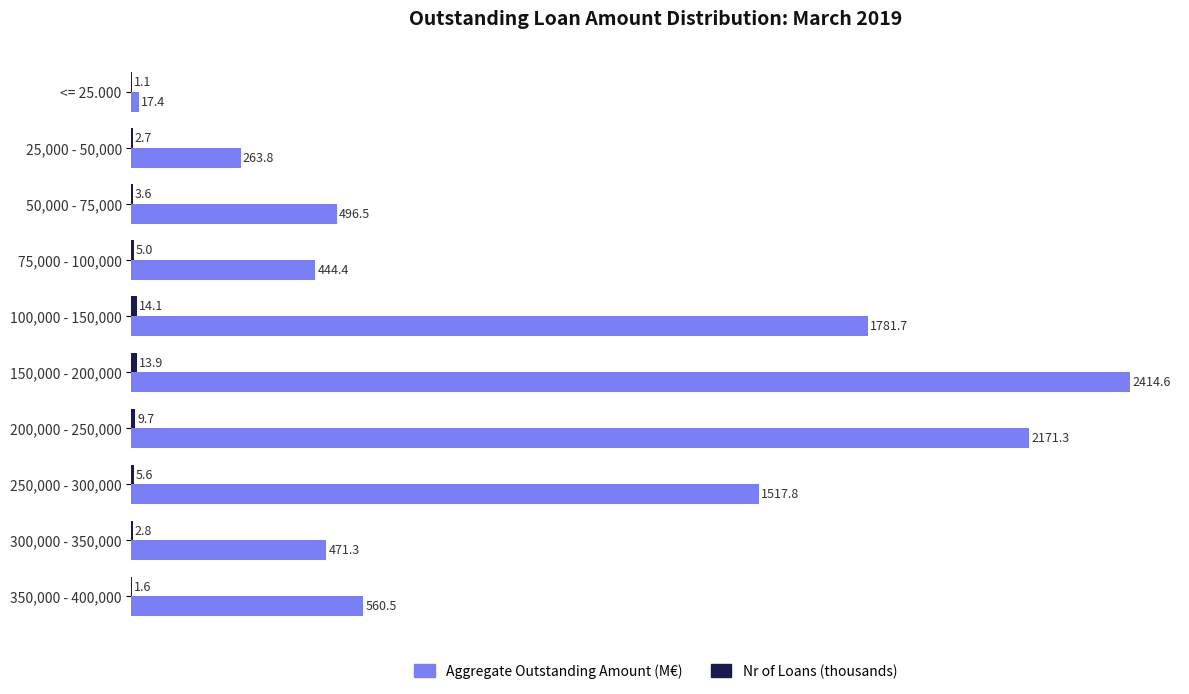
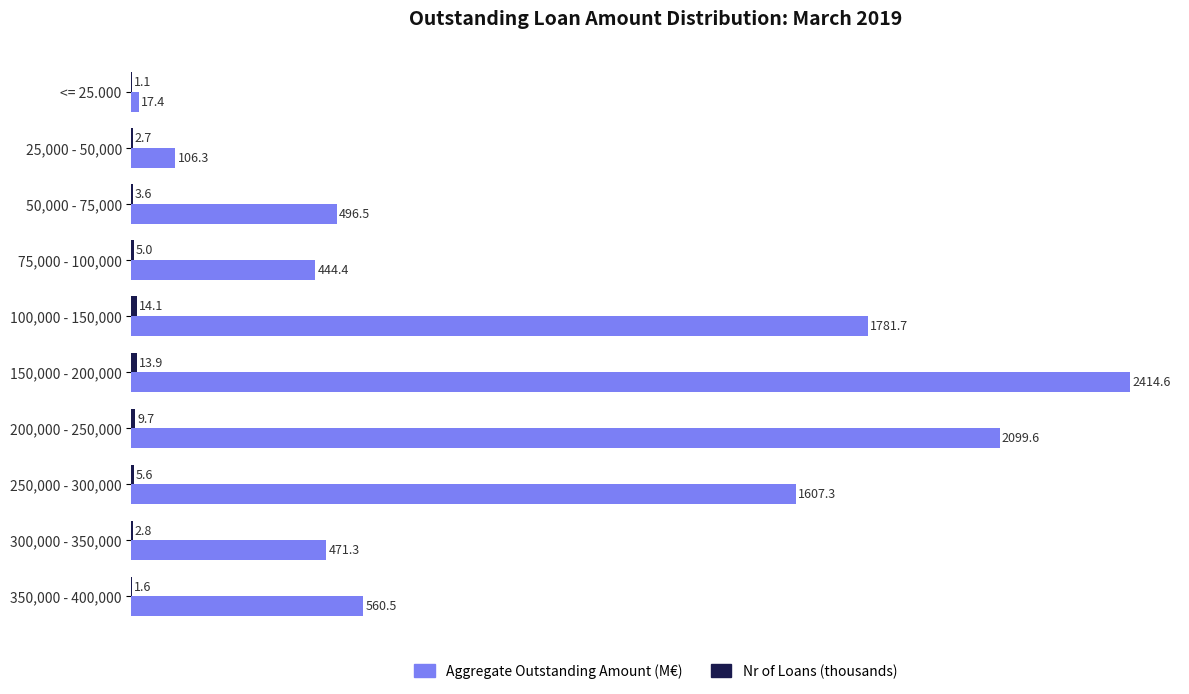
  {
    "Aggregate Outstanding Amount (M€)": {
      "<= 25.000": 17.4,
-     "25,000 - 50,000": 263.8,
+     "25,000 - 50,000": 106.3,
      "50,000 - 75,000": 496.5,
      "75,000 - 100,000": 444.4,
      "100,000 - 150,000": 1781.7,
      "150,000 - 200,000": 2414.6,
-     "200,000 - 250,000": 2171.3,
-     "250,000 - 300,000": 1517.8,
+     "200,000 - 250,000": 2099.6,
+     "250,000 - 300,000": 1607.3,
      "300,000 - 350,000": 471.3,
      "350,000 - 400,000": 560.5
    },
    "Nr of Loans (thousands)": {
      "<= 25.000": 1.1,
      "25,000 - 50,000": 2.7,
      "50,000 - 75,000": 3.6,
      "75,000 - 100,000": 5.0,
      "100,000 - 150,000": 14.1,
      "150,000 - 200,000": 13.9,
      "200,000 - 250,000": 9.7,
      "250,000 - 300,000": 5.6,
      "300,000 - 350,000": 2.8,
      "350,000 - 400,000": 1.6
    }
  }
